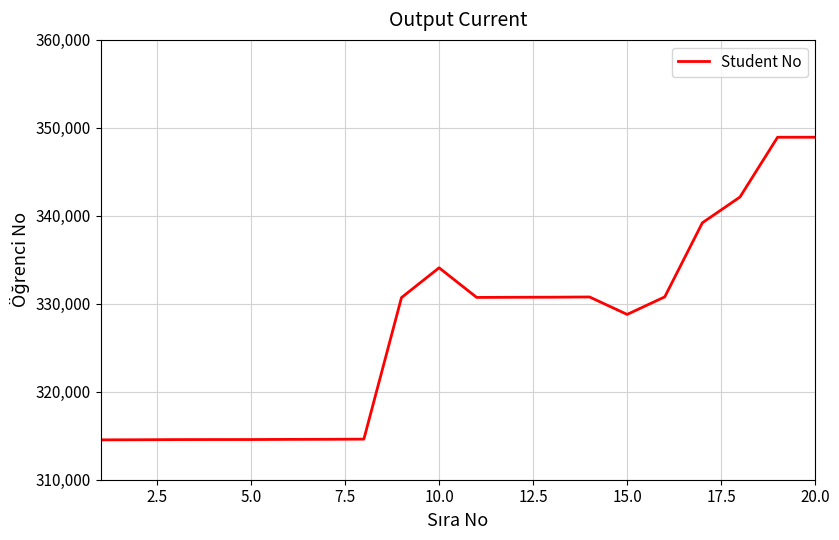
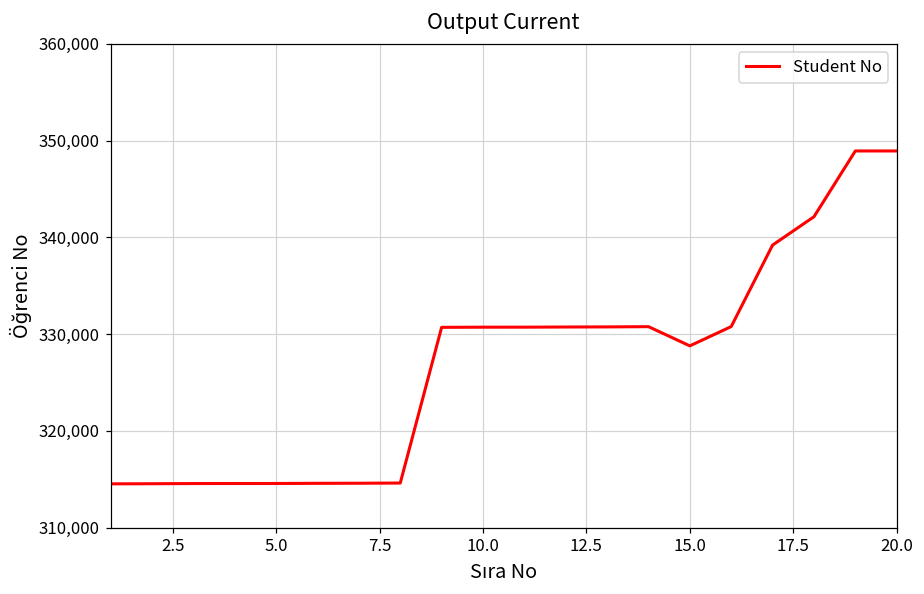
  {
    "5.0": "315,000",
-   "10.0": "334,000",
+   "10.0": "331,000",
    "15.0": "329,000",
    "20.0": "349,000"
  }
